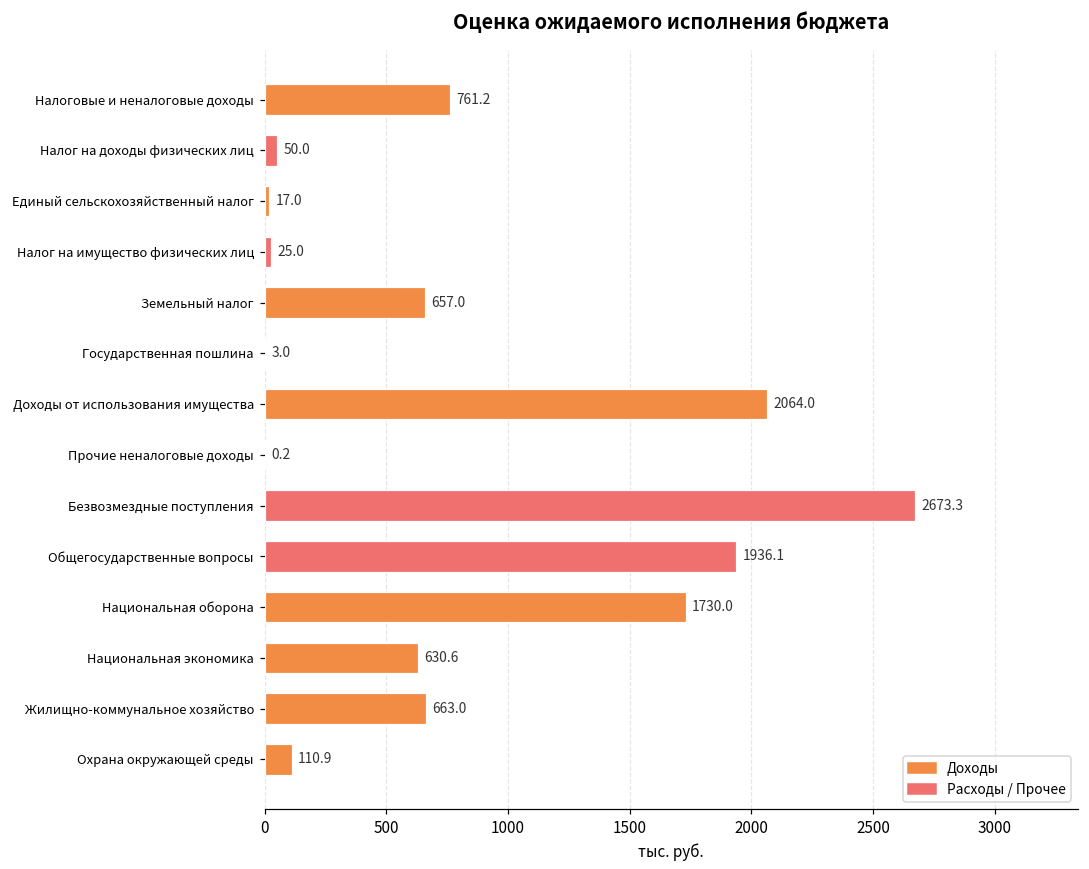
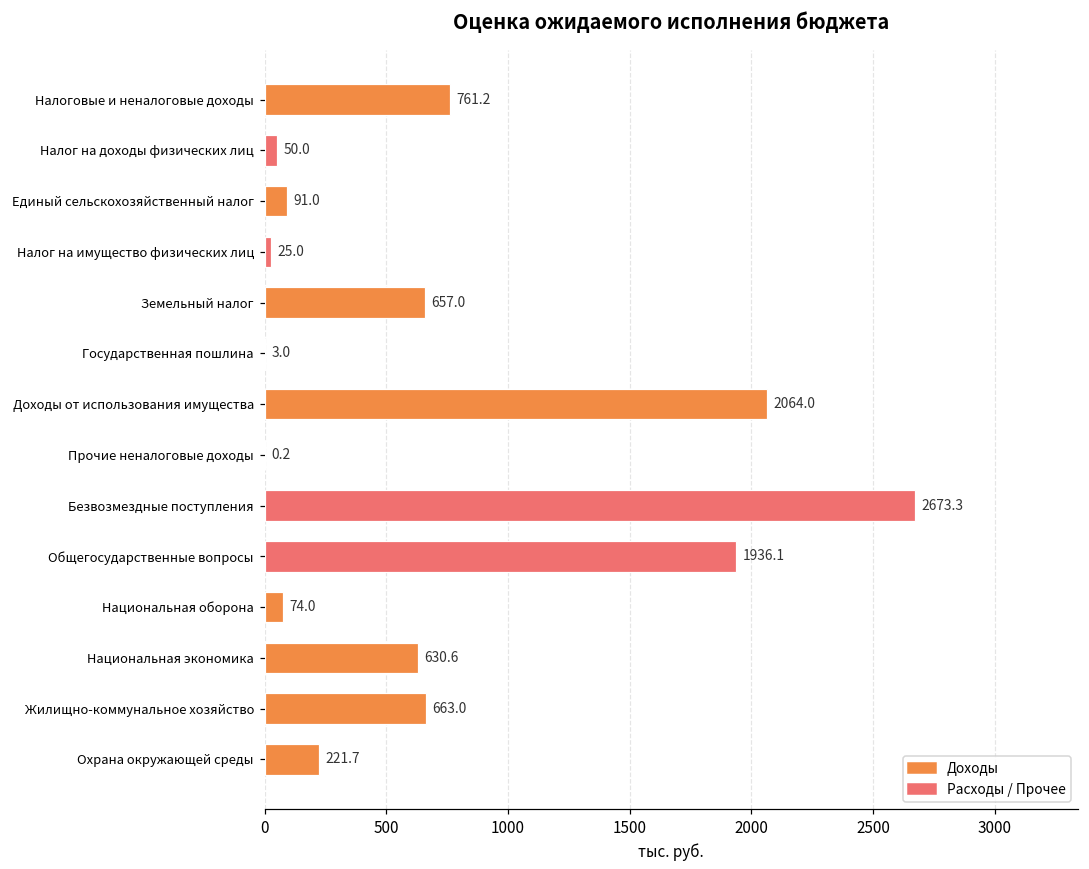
  {
    "Налоговые и неналоговые доходы": 761.2,
    "Налог на доходы физических лиц": 50.0,
-   "Единый сельскохозяйственный налог": 17.0,
+   "Единый сельскохозяйственный налог": 91.0,
    "Налог на имущество физических лиц": 25.0,
    "Земельный налог": 657.0,
    "Государственная пошлина": 3.0,
    "Доходы от использования имущества": 2064.0,
    "Прочие неналоговые доходы": 0.2,
    "Безвозмездные поступления": 2673.3,
    "Общегосударственные вопросы": 1936.1,
-   "Национальная оборона": 1730.0,
+   "Национальная оборона": 74.0,
    "Национальная экономика": 630.6,
    "Жилищно-коммунальное хозяйство": 663.0,
-   "Охрана окружающей среды": 110.9
+   "Охрана окружающей среды": 221.7
  }
